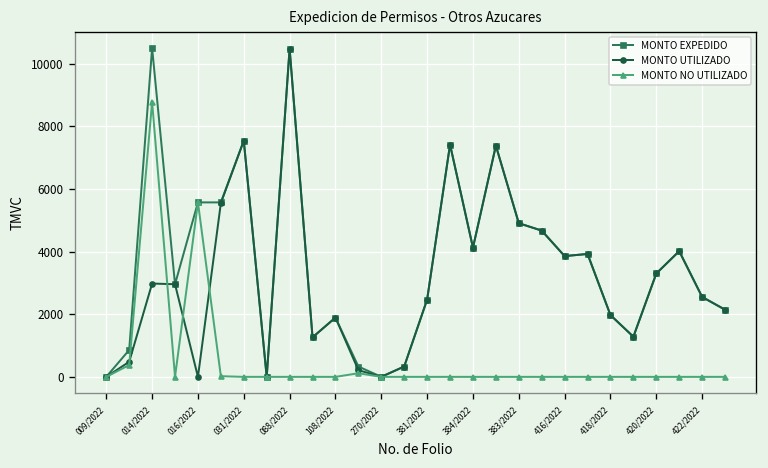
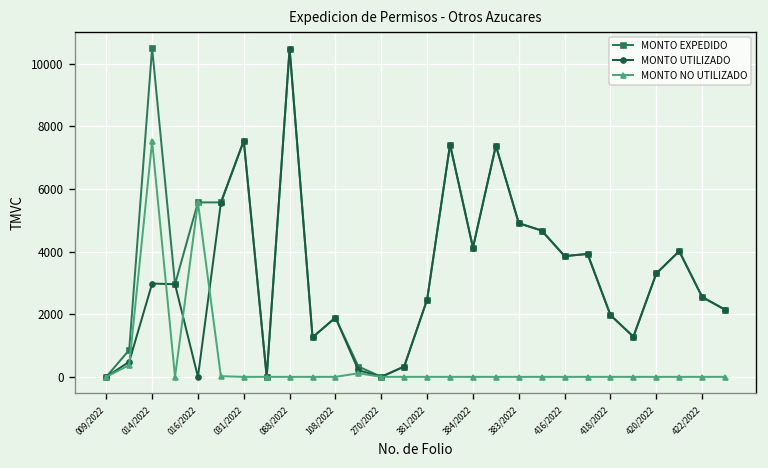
  {
    "MONTO NO UTILIZADO": {
-     "014/2022": 8800,
+     "014/2022": 7500,
      "031/2022": 0,
      "088/2022": 0,
      "108/2022": 0,
      "381/2022": 0,
      "384/2022": 0,
      "383/2022": 0,
      "416/2022": 0,
      "418/2022": 0,
      "420/2022": 0,
      "422/2022": 0
    }
  }
